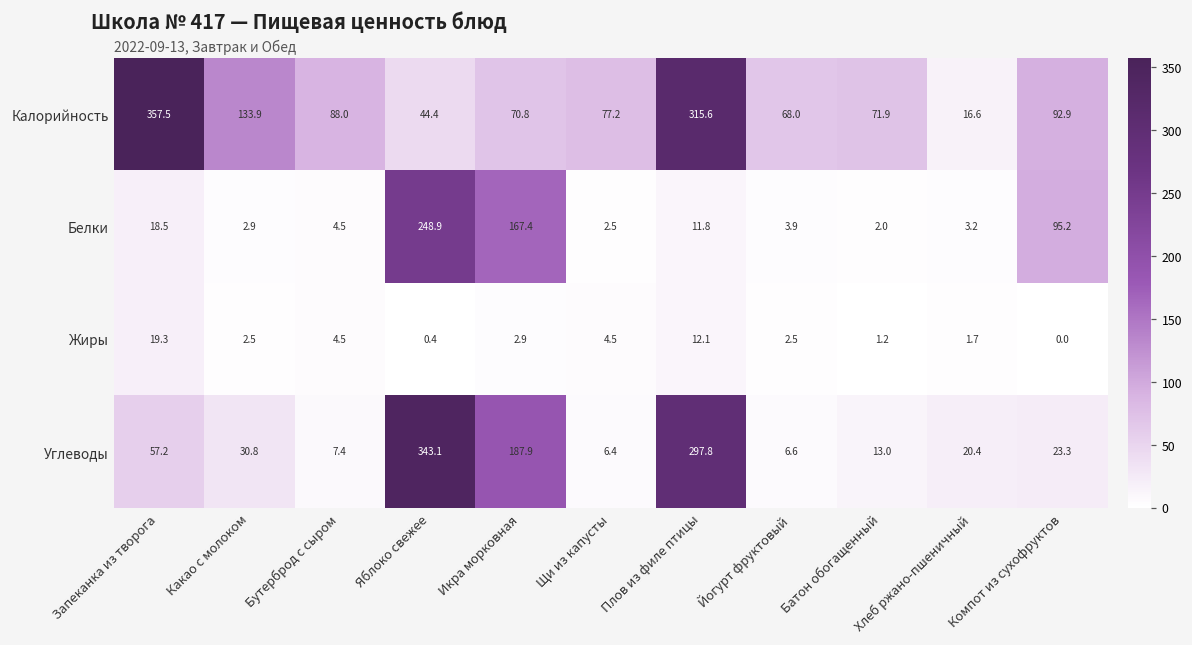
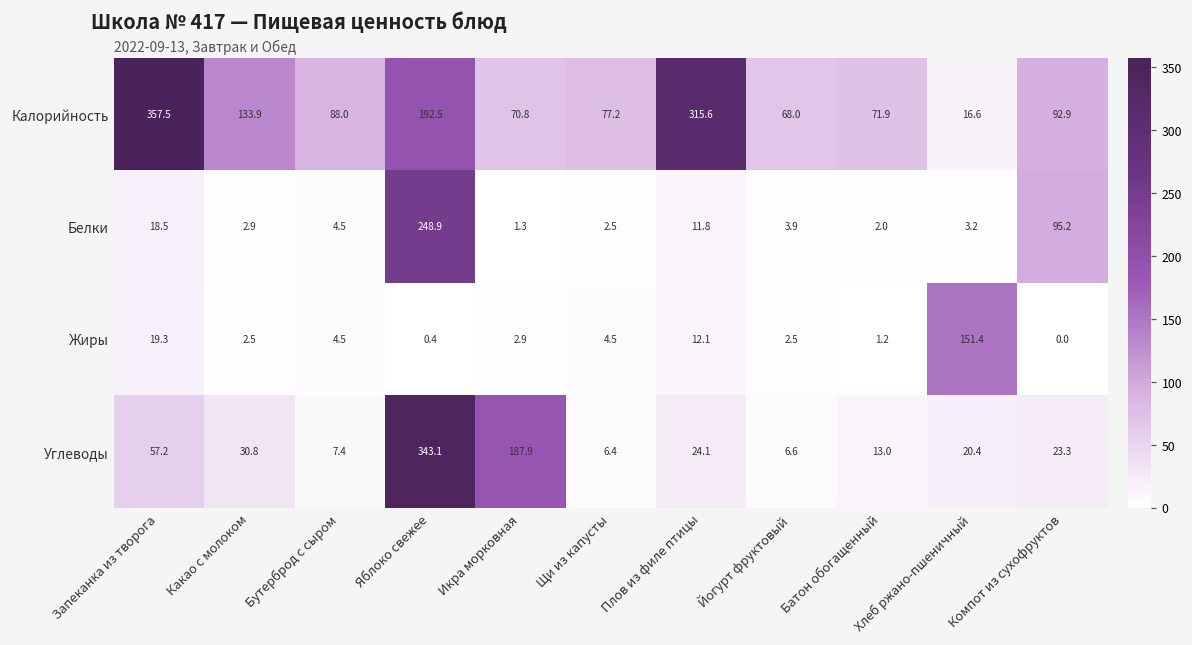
  {
    "Калорийность": {
      "Запеканка из творога": 357.5,
      "Какао с молоком": 133.9,
      "Бутерброд с сыром": 88.0,
-     "Яблоко свежее": 44.4,
+     "Яблоко свежее": 192.5,
      "Икра морковная": 70.8,
      "Щи из капусты": 77.2,
      "Плов из филе птицы": 315.6,
      "Йогурт фруктовый": 68.0,
      "Батон обогащенный": 71.9,
      "Хлеб ржано-пшеничный": 16.6,
      "Компот из сухофруктов": 92.9
    },
    "Белки": {
      "Запеканка из творога": 18.5,
      "Какао с молоком": 2.9,
      "Бутерброд с сыром": 4.5,
      "Яблоко свежее": 248.9,
-     "Икра морковная": 167.4,
+     "Икра морковная": 1.3,
      "Щи из капусты": 2.5,
      "Плов из филе птицы": 11.8,
      "Йогурт фруктовый": 3.9,
      "Батон обогащенный": 2.0,
      "Хлеб ржано-пшеничный": 3.2,
      "Компот из сухофруктов": 95.2
    },
    "Жиры": {
      "Запеканка из творога": 19.3,
      "Какао с молоком": 2.5,
      "Бутерброд с сыром": 4.5,
      "Яблоко свежее": 0.4,
      "Икра морковная": 2.9,
      "Щи из капусты": 4.5,
      "Плов из филе птицы": 12.1,
      "Йогурт фруктовый": 2.5,
      "Батон обогащенный": 1.2,
-     "Хлеб ржано-пшеничный": 1.7,
+     "Хлеб ржано-пшеничный": 151.4,
      "Компот из сухофруктов": 0.0
    },
    "Углеводы": {
      "Запеканка из творога": 57.2,
      "Какао с молоком": 30.8,
      "Бутерброд с сыром": 7.4,
      "Яблоко свежее": 343.1,
      "Икра морковная": 187.9,
      "Щи из капусты": 6.4,
-     "Плов из филе птицы": 297.8,
+     "Плов из филе птицы": 24.1,
      "Йогурт фруктовый": 6.6,
      "Батон обогащенный": 13.0,
      "Хлеб ржано-пшеничный": 20.4,
      "Компот из сухофруктов": 23.3
    }
  }
